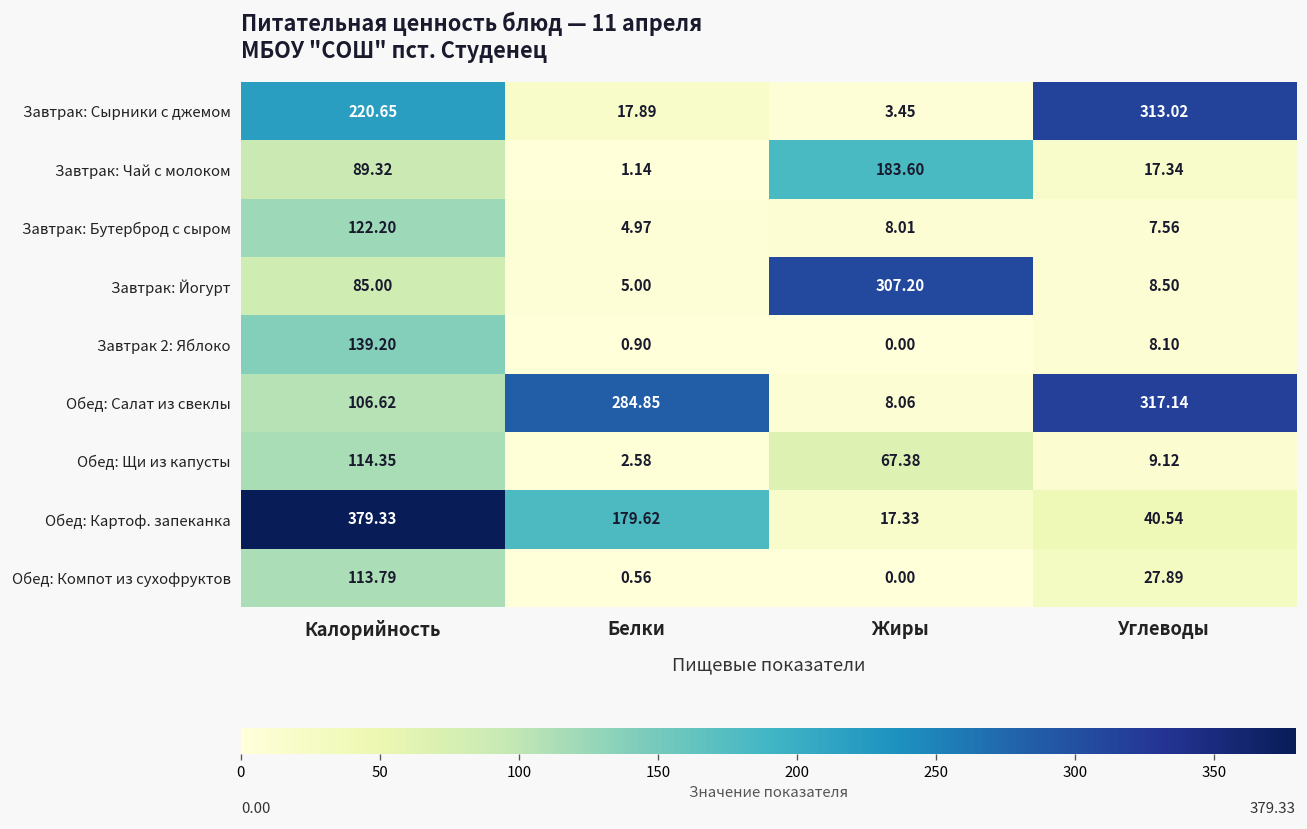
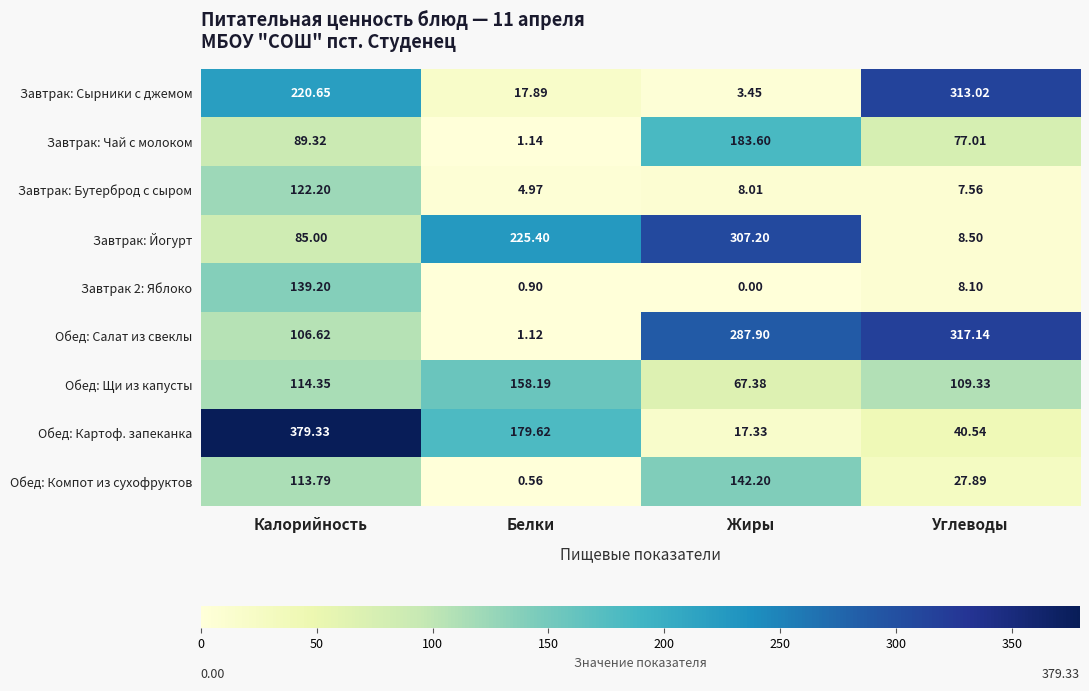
  {
    "Завтрак: Сырники с джемом": {
      "Калорийность": 220.65,
      "Белки": 17.89,
      "Жиры": 3.45,
      "Углеводы": 313.02
    },
    "Завтрак: Чай с молоком": {
      "Калорийность": 89.32,
      "Белки": 1.14,
      "Жиры": 183.60,
-     "Углеводы": 17.34
+     "Углеводы": 77.01
    },
    "Завтрак: Бутерброд с сыром": {
      "Калорийность": 122.20,
      "Белки": 4.97,
      "Жиры": 8.01,
      "Углеводы": 7.56
    },
    "Завтрак: Йогурт": {
      "Калорийность": 85.00,
-     "Белки": 5.00,
+     "Белки": 225.40,
      "Жиры": 307.20,
      "Углеводы": 8.50
    },
    "Завтрак 2: Яблоко": {
      "Калорийность": 139.20,
      "Белки": 0.90,
      "Жиры": 0.00,
      "Углеводы": 8.10
    },
    "Обед: Салат из свеклы": {
      "Калорийность": 106.62,
-     "Белки": 284.85,
-     "Жиры": 8.06,
+     "Белки": 1.12,
+     "Жиры": 287.90,
      "Углеводы": 317.14
    },
    "Обед: Щи из капусты": {
      "Калорийность": 114.35,
-     "Белки": 2.58,
+     "Белки": 158.19,
      "Жиры": 67.38,
-     "Углеводы": 9.12
+     "Углеводы": 109.33
    },
    "Обед: Картоф. запеканка": {
      "Калорийность": 379.33,
      "Белки": 179.62,
      "Жиры": 17.33,
      "Углеводы": 40.54
    },
    "Обед: Компот из сухофруктов": {
      "Калорийность": 113.79,
      "Белки": 0.56,
-     "Жиры": 0.00,
+     "Жиры": 142.20,
      "Углеводы": 27.89
    }
  }
